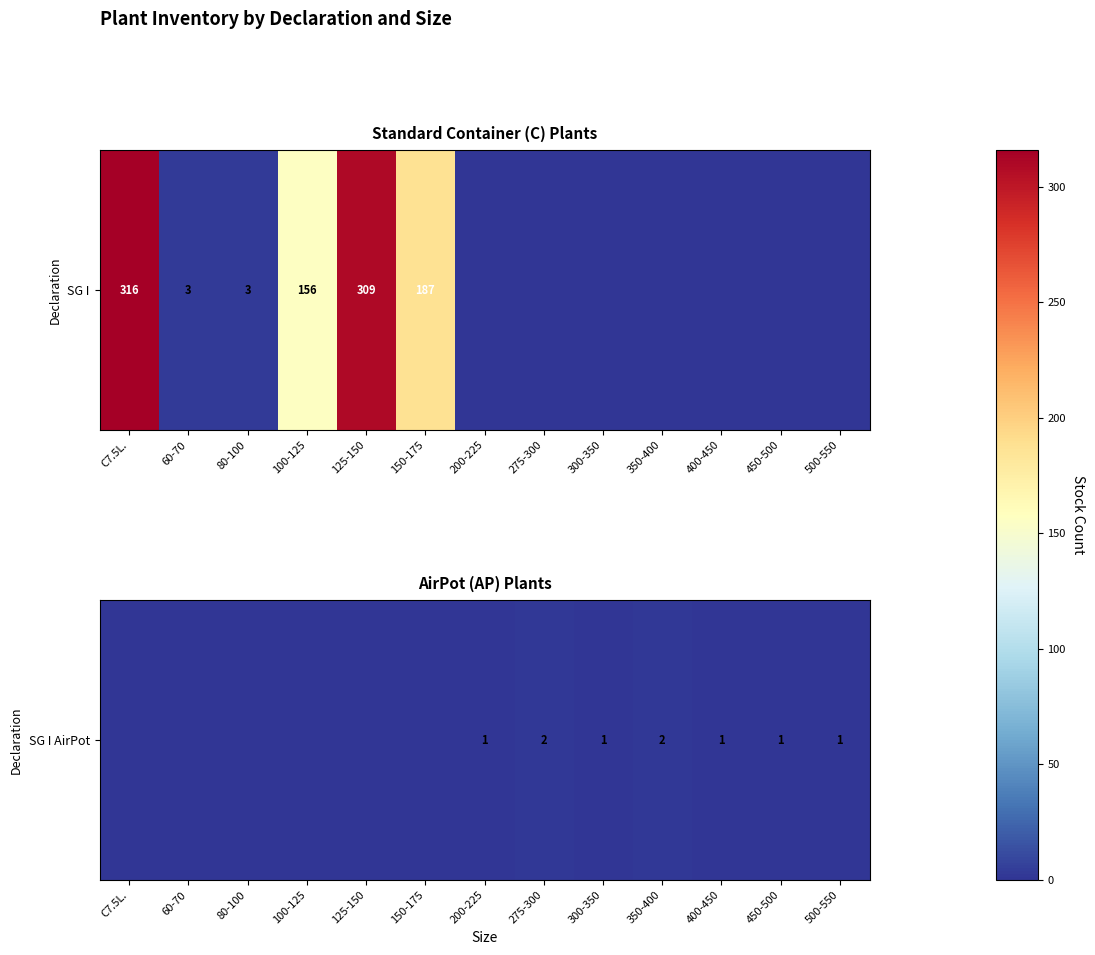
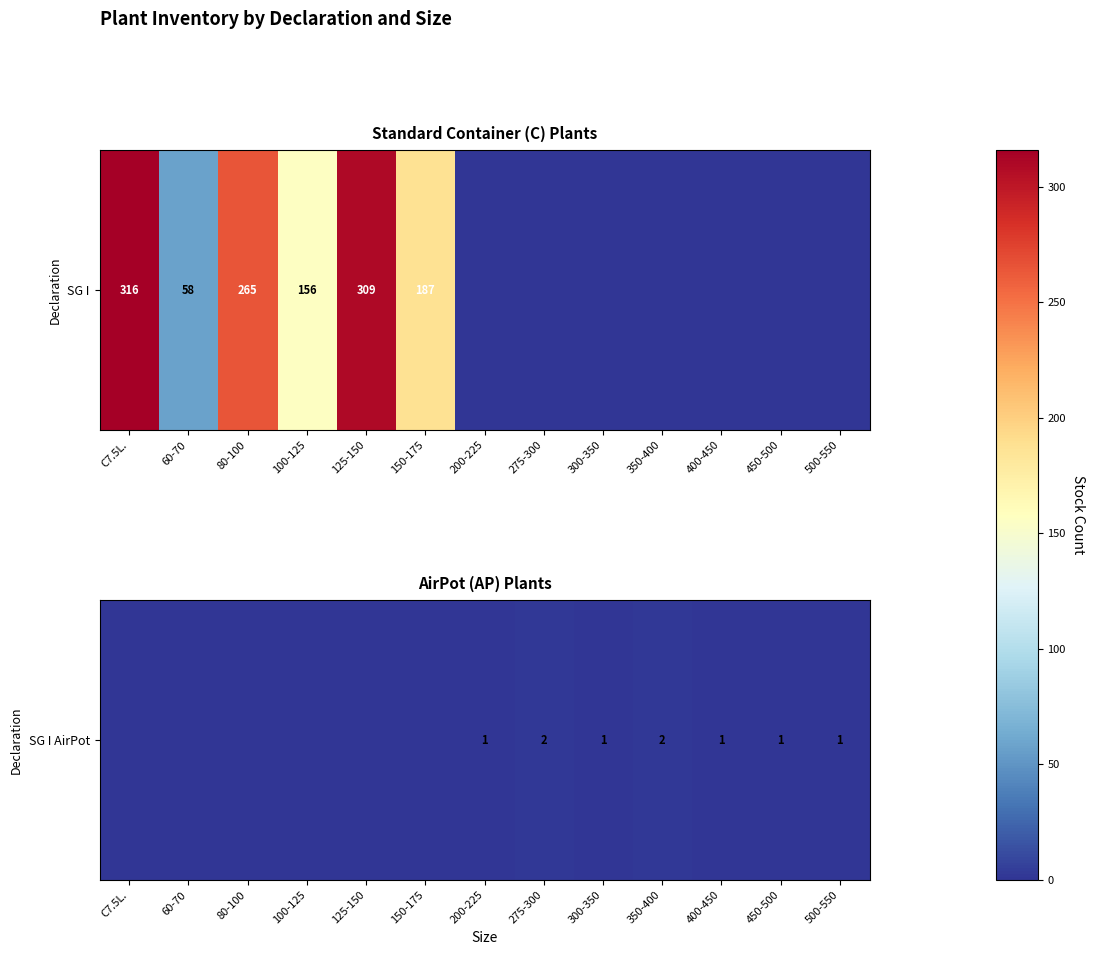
  {
    "Standard Container (C) Plants": {
      "SG I": {
        "C7.5L.": 316,
-       "60-70": 3,
-       "80-100": 3,
+       "60-70": 58,
+       "80-100": 265,
        "100-125": 156,
        "125-150": 309,
        "150-175": 187
      }
    },
    "AirPot (AP) Plants": {
      "SG I AirPot": {
        "200-225": 1,
        "275-300": 2,
        "300-350": 1,
        "350-400": 2,
        "400-450": 1,
        "450-500": 1,
        "500-550": 1
      }
    }
  }
